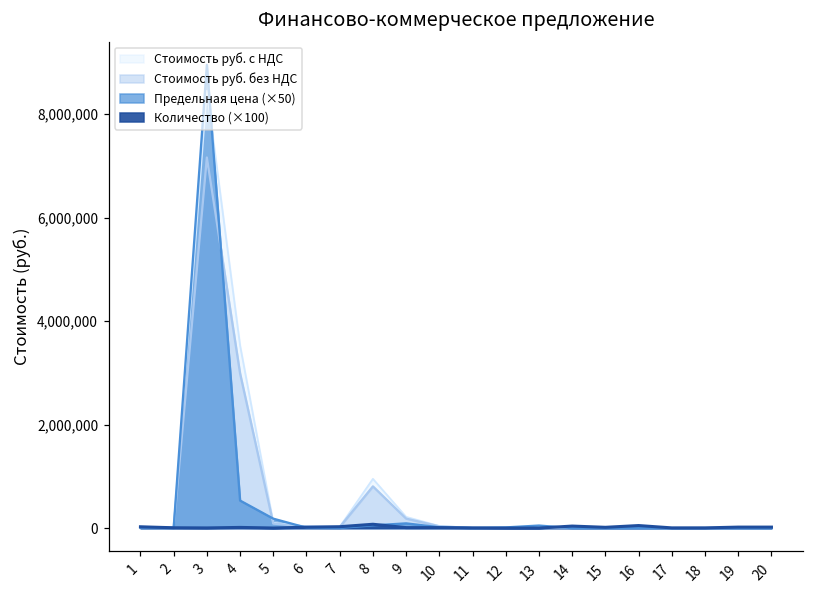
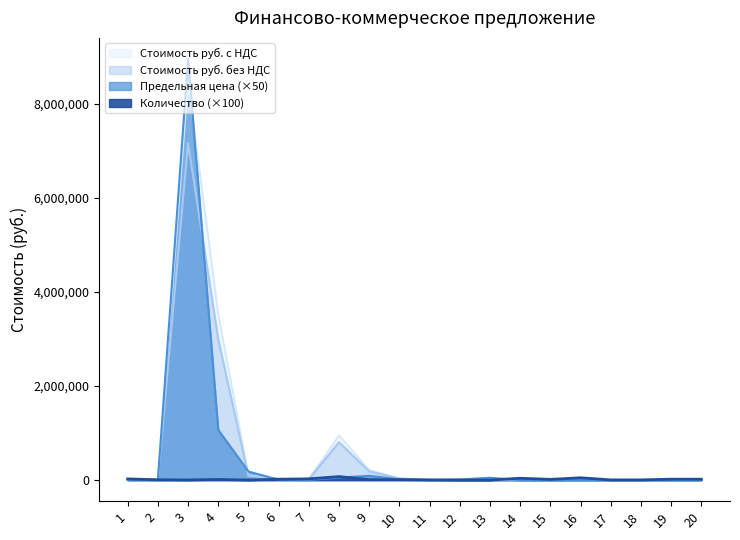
  {
    "Предельная цена (×50)": {
-     "4": "500,000",
+     "4": "1,100,000",
      "5": "200,000",
      "9": "100,000"
    },
    "Количество (×100)": {
      "3": "0",
      "4": "0",
      "5": "0",
      "9": "0"
    }
  }
